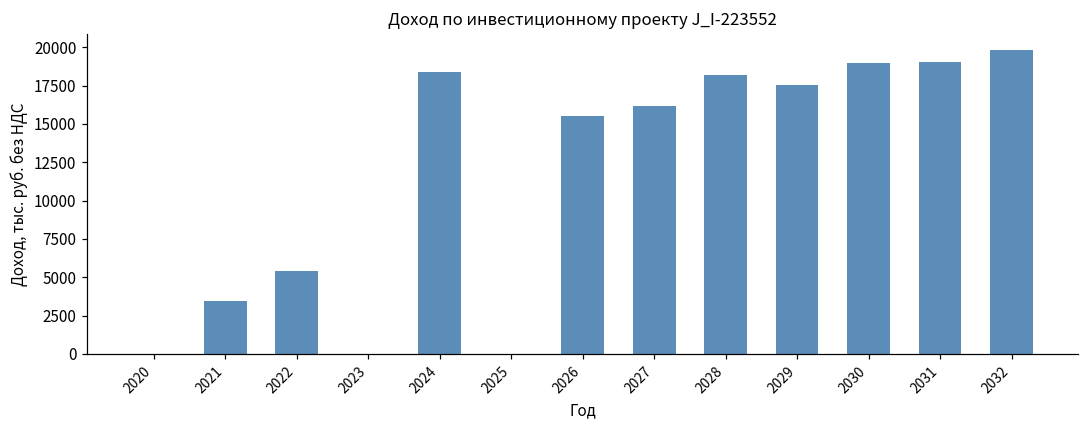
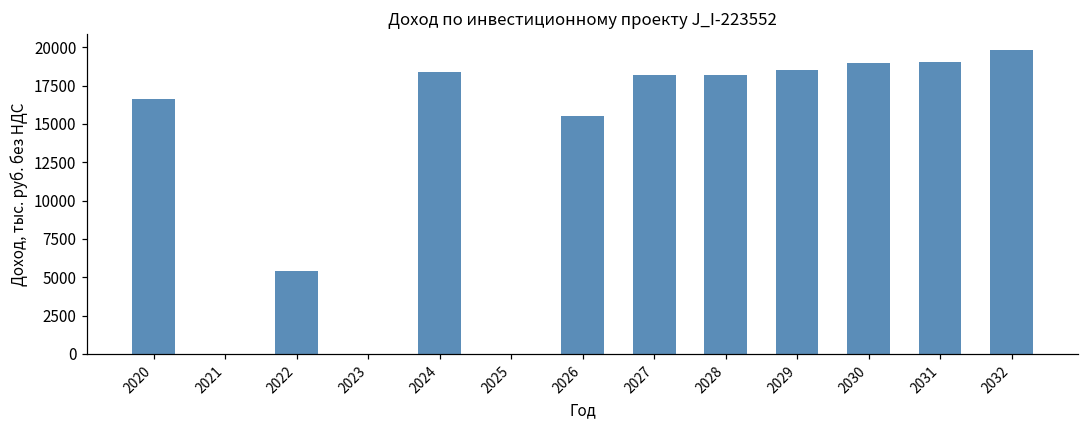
  {
-   "2020": 0,
-   "2021": 3500,
+   "2020": 16600,
+   "2021": 0,
    "2022": 5400,
    "2023": 0,
    "2024": 18400,
    "2025": 0,
    "2026": 15500,
-   "2027": 16200,
+   "2027": 18200,
    "2028": 18200,
-   "2029": 17500,
+   "2029": 18500,
    "2030": 19000,
    "2031": 19000,
    "2032": 19800
  }
